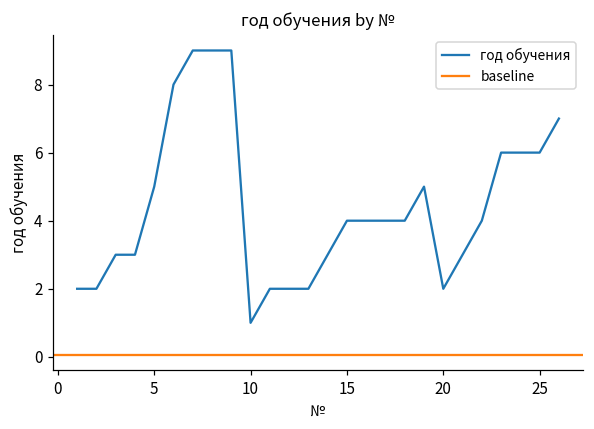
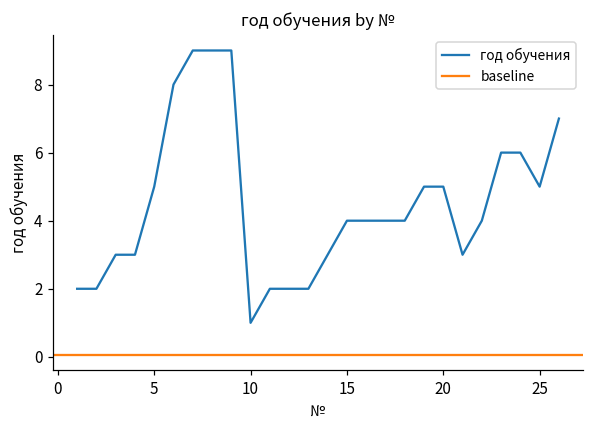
  {
    "5": 5,
    "10": 1,
    "15": 4,
-   "20": 2,
-   "25": 6
+   "20": 5,
+   "25": 5
  }
